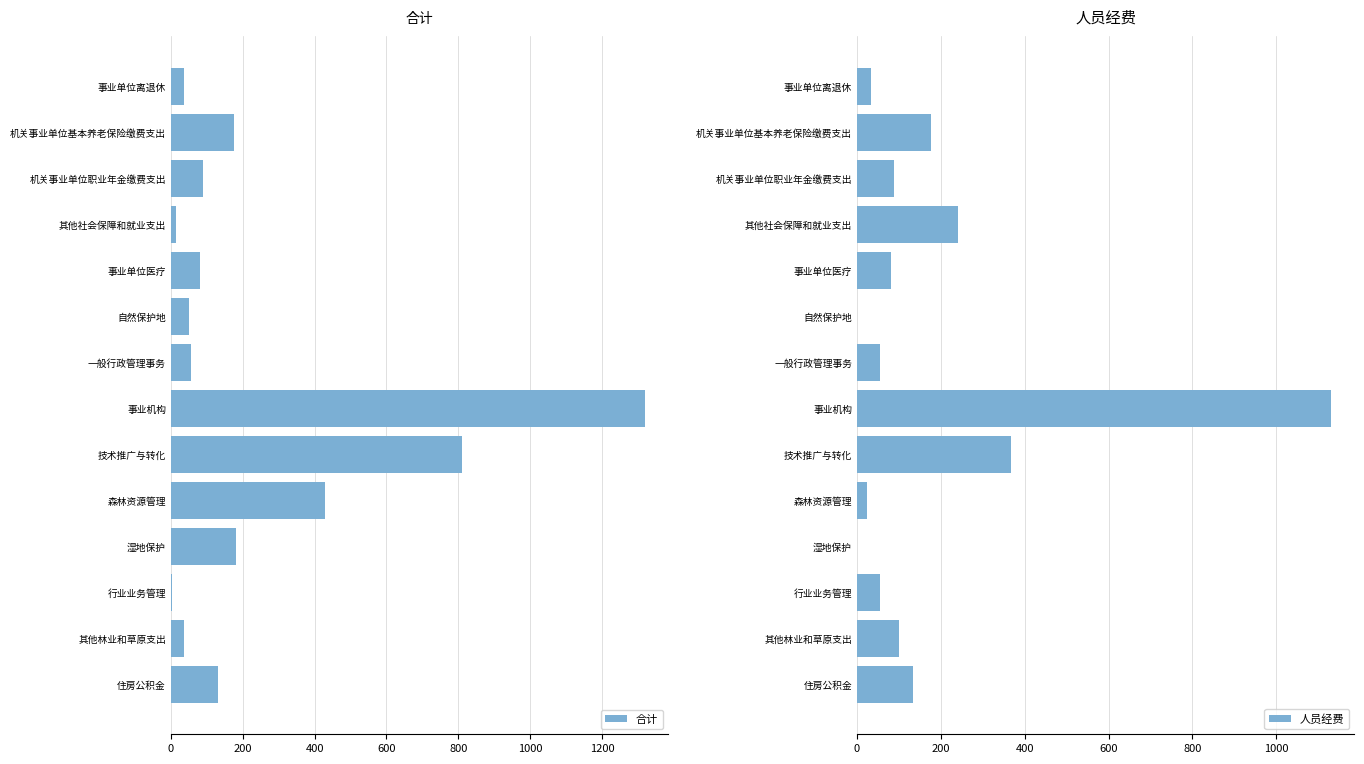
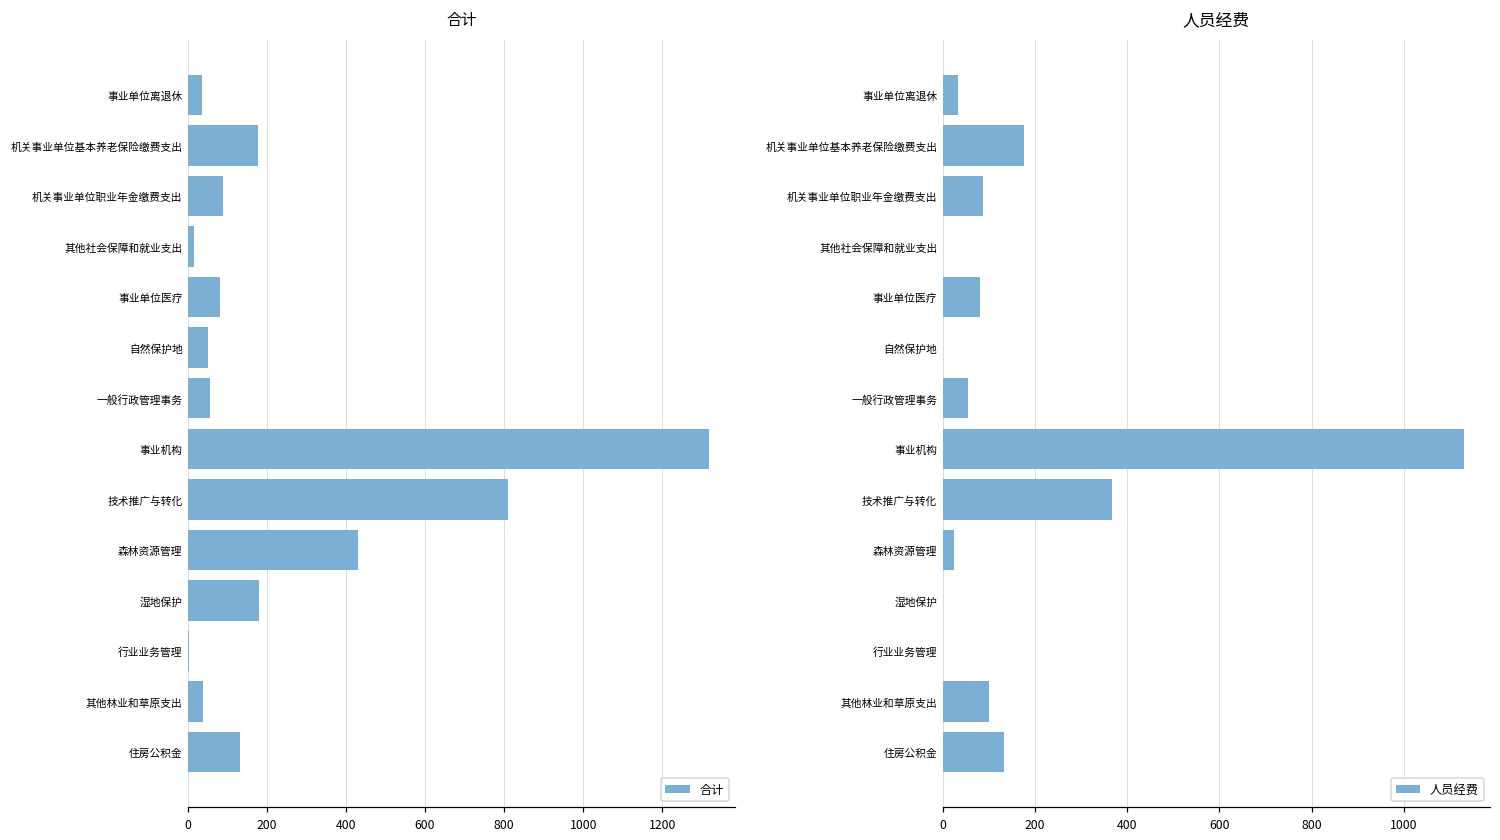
  {
    "合计": {
      "事业单位离退休": 40,
      "机关事业单位基本养老保险缴费支出": 180,
      "机关事业单位职业年金缴费支出": 90,
      "其他社会保障和就业支出": 10,
      "事业单位医疗": 80,
      "自然保护地": 50,
      "一般行政管理事务": 60,
      "事业机构": 1320,
      "技术推广与转化": 810,
      "森林资源管理": 430,
      "湿地保护": 180,
      "其他林业和草原支出": 40,
      "住房公积金": 130
    },
    "人员经费": {
      "事业单位离退休": 30,
      "机关事业单位基本养老保险缴费支出": 180,
      "机关事业单位职业年金缴费支出": 90,
-     "其他社会保障和就业支出": 240,
+     "其他社会保障和就业支出": 0,
      "事业单位医疗": 80,
      "自然保护地": 0,
      "一般行政管理事务": 60,
      "事业机构": 1130,
      "技术推广与转化": 370,
      "森林资源管理": 20,
      "湿地保护": 0,
-     "行业业务管理": 50,
+     "行业业务管理": 0,
      "其他林业和草原支出": 100,
      "住房公积金": 130
    }
  }
